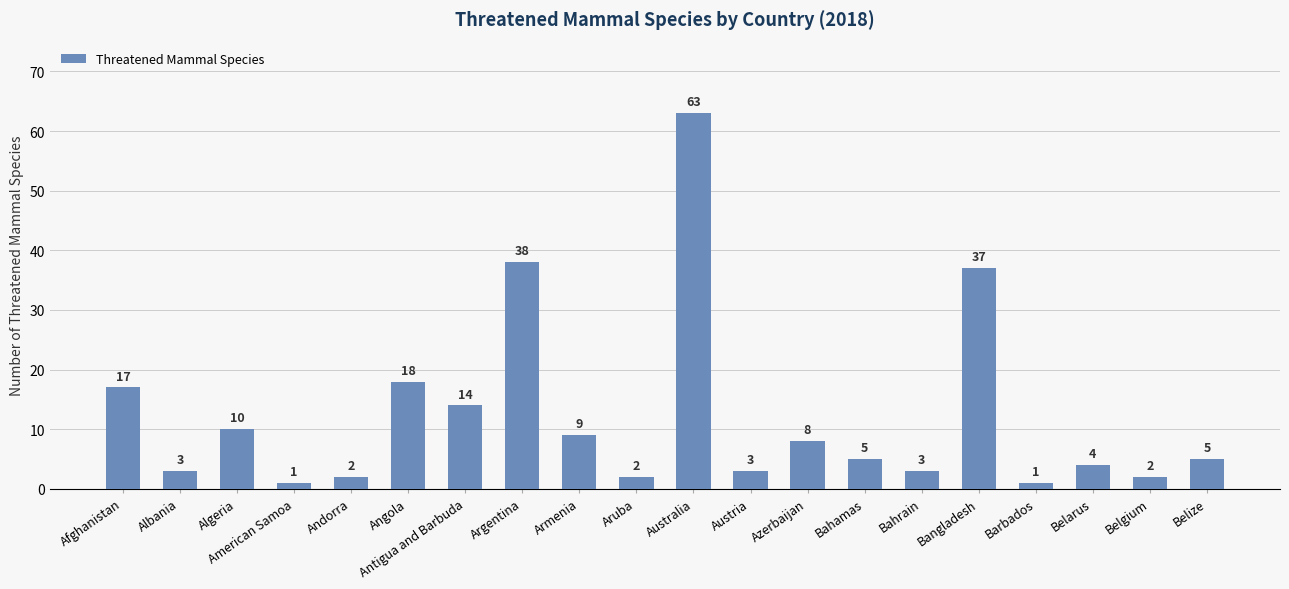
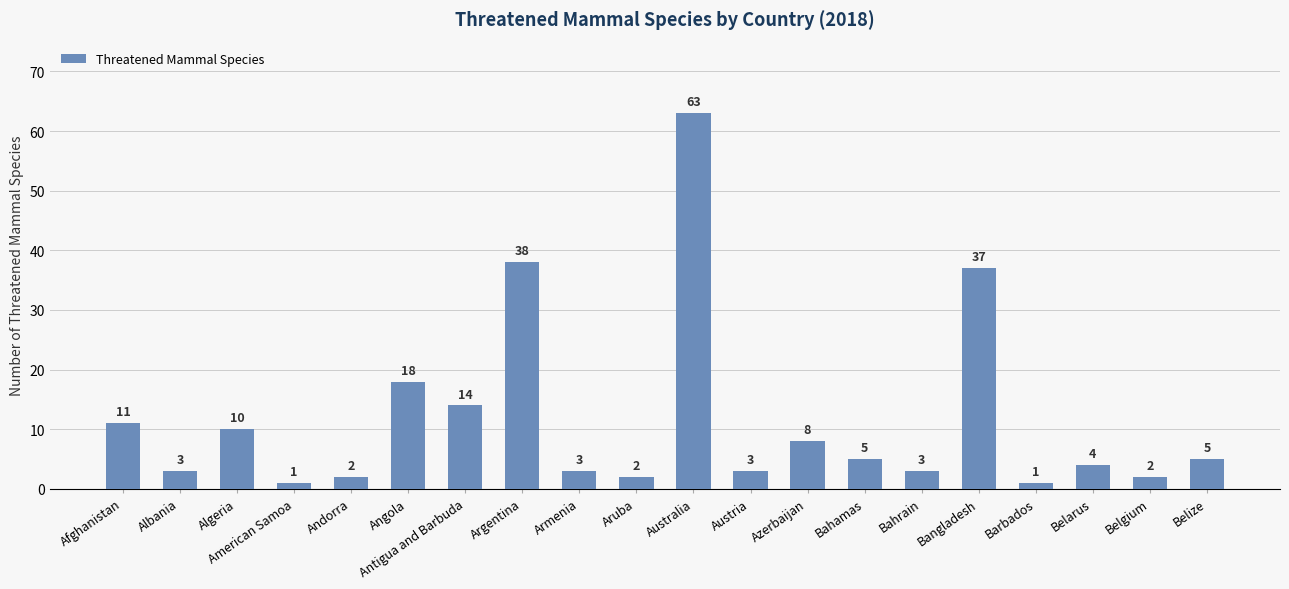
  {
-   "Afghanistan": 17,
+   "Afghanistan": 11,
    "Albania": 3,
    "Algeria": 10,
    "American Samoa": 1,
    "Andorra": 2,
    "Angola": 18,
    "Antigua and Barbuda": 14,
    "Argentina": 38,
-   "Armenia": 9,
+   "Armenia": 3,
    "Aruba": 2,
    "Australia": 63,
    "Austria": 3,
    "Azerbaijan": 8,
    "Bahamas": 5,
    "Bahrain": 3,
    "Bangladesh": 37,
    "Barbados": 1,
    "Belarus": 4,
    "Belgium": 2,
    "Belize": 5
  }
